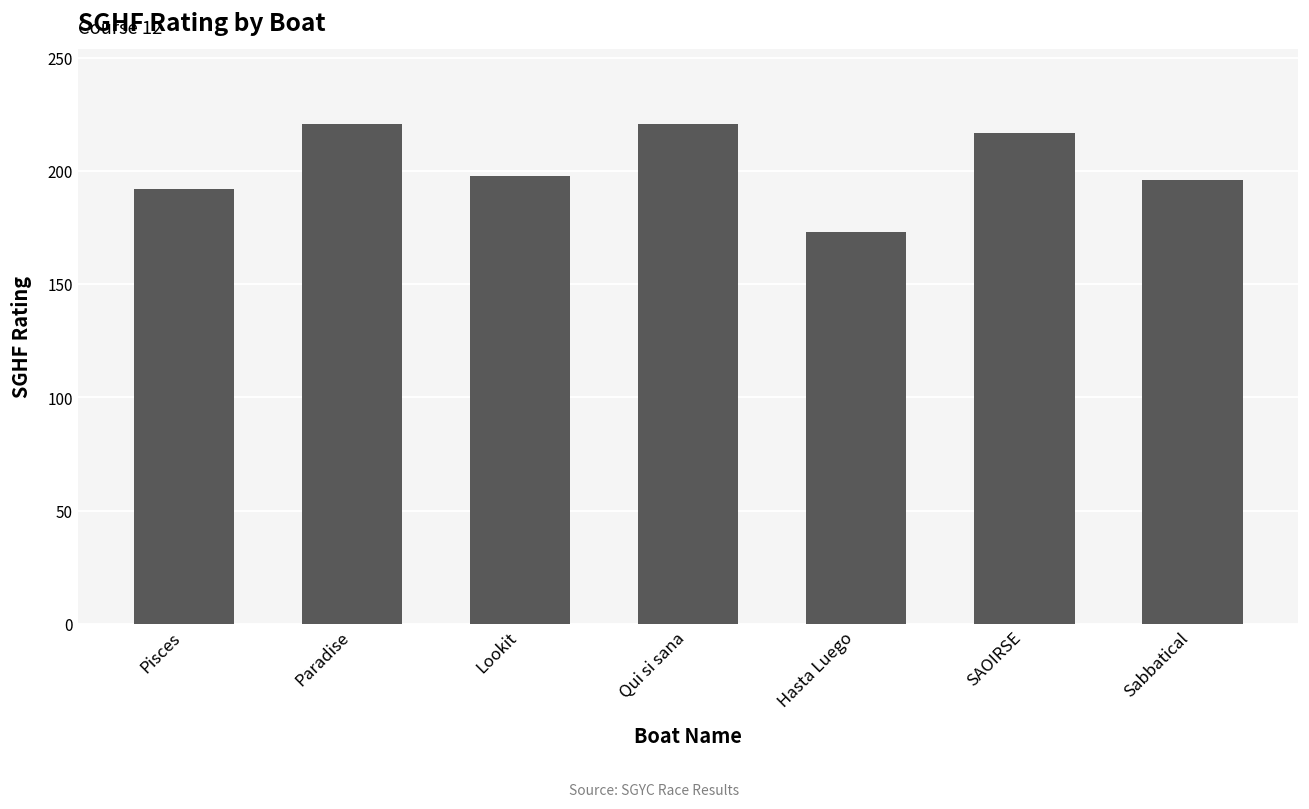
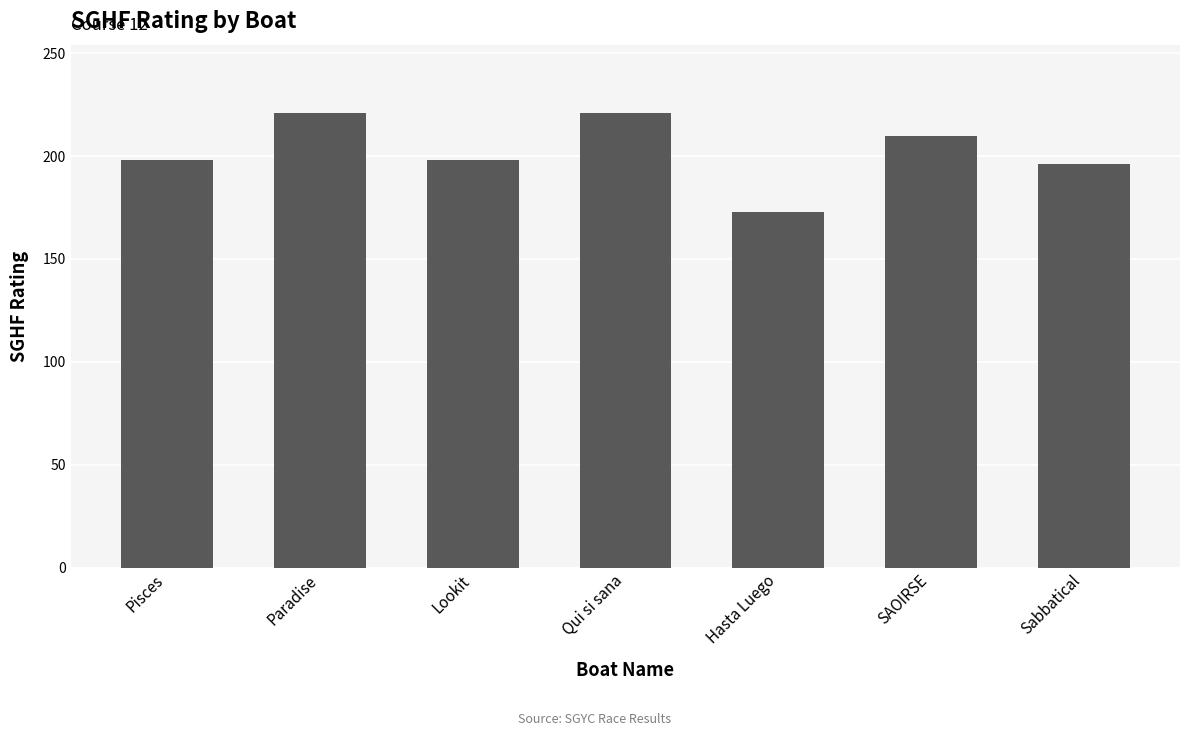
  {
-   "Pisces": 192,
+   "Pisces": 198,
    "Paradise": 221,
    "Lookit": 198,
    "Qui si sana": 221,
    "Hasta Luego": 173,
-   "SAOIRSE": 217,
+   "SAOIRSE": 210,
    "Sabbatical": 196
  }
